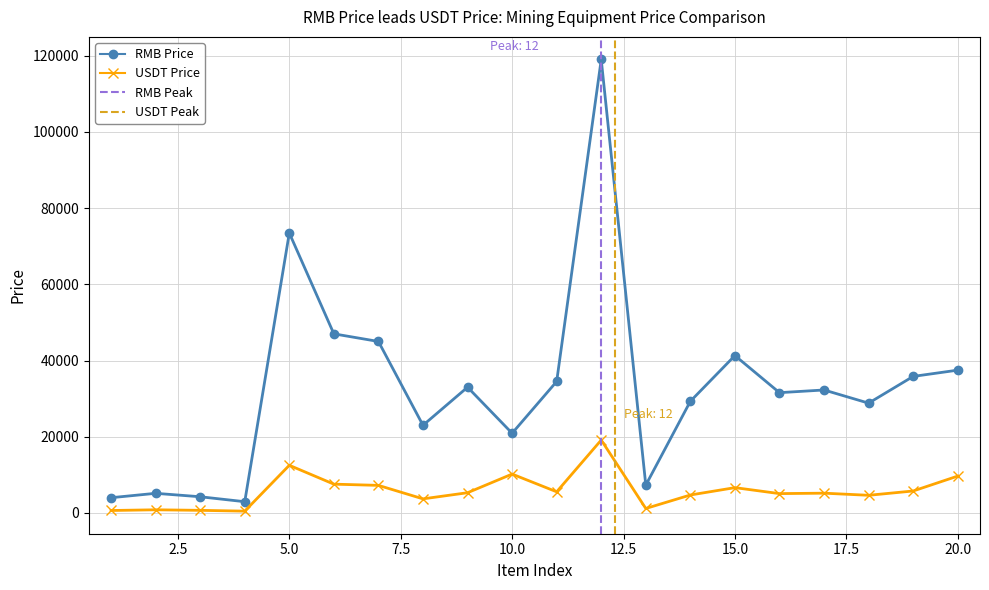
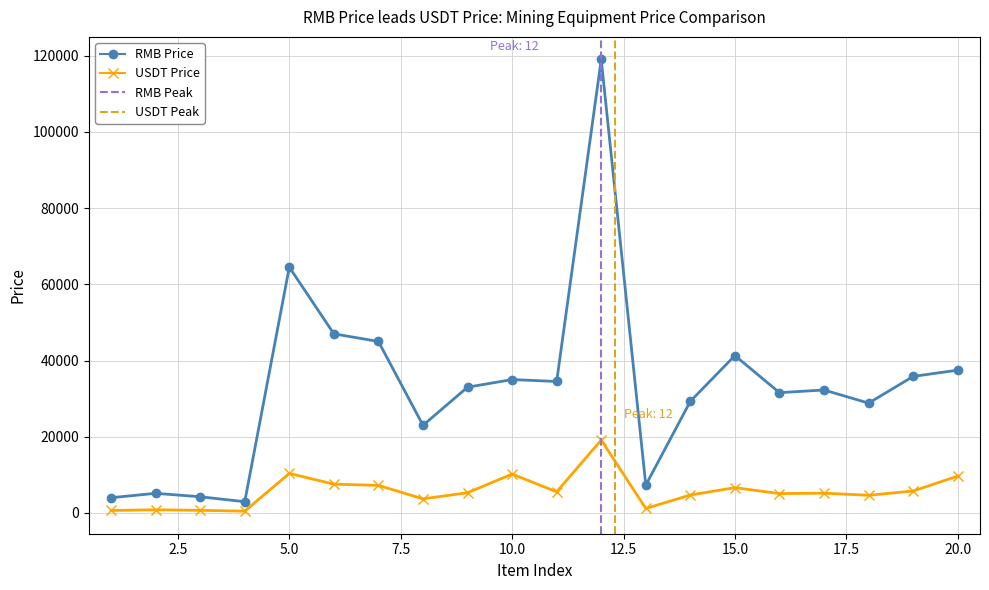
  {
    "RMB Price": {
-     "5.0": 73000,
-     "10.0": 21000,
+     "5.0": 65000,
+     "10.0": 35000,
      "15.0": 41000,
      "20.0": 37000
    },
    "USDT Price": {
-     "5.0": 13000,
+     "5.0": 10000,
      "10.0": 10000,
      "15.0": 7000,
      "20.0": 10000
    }
  }
